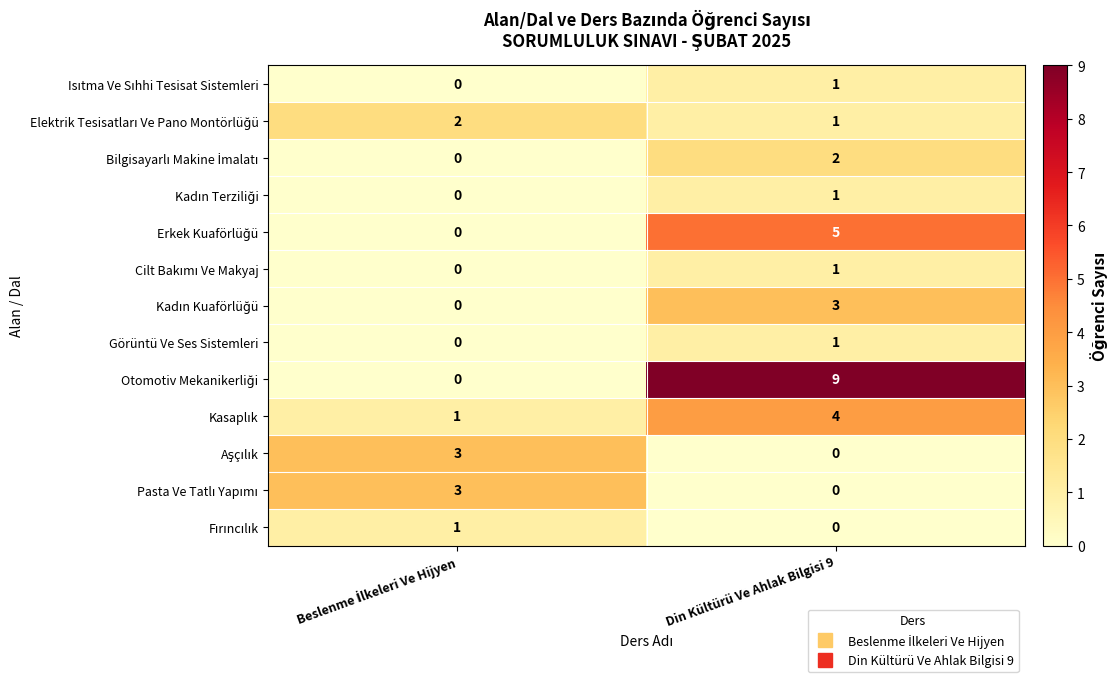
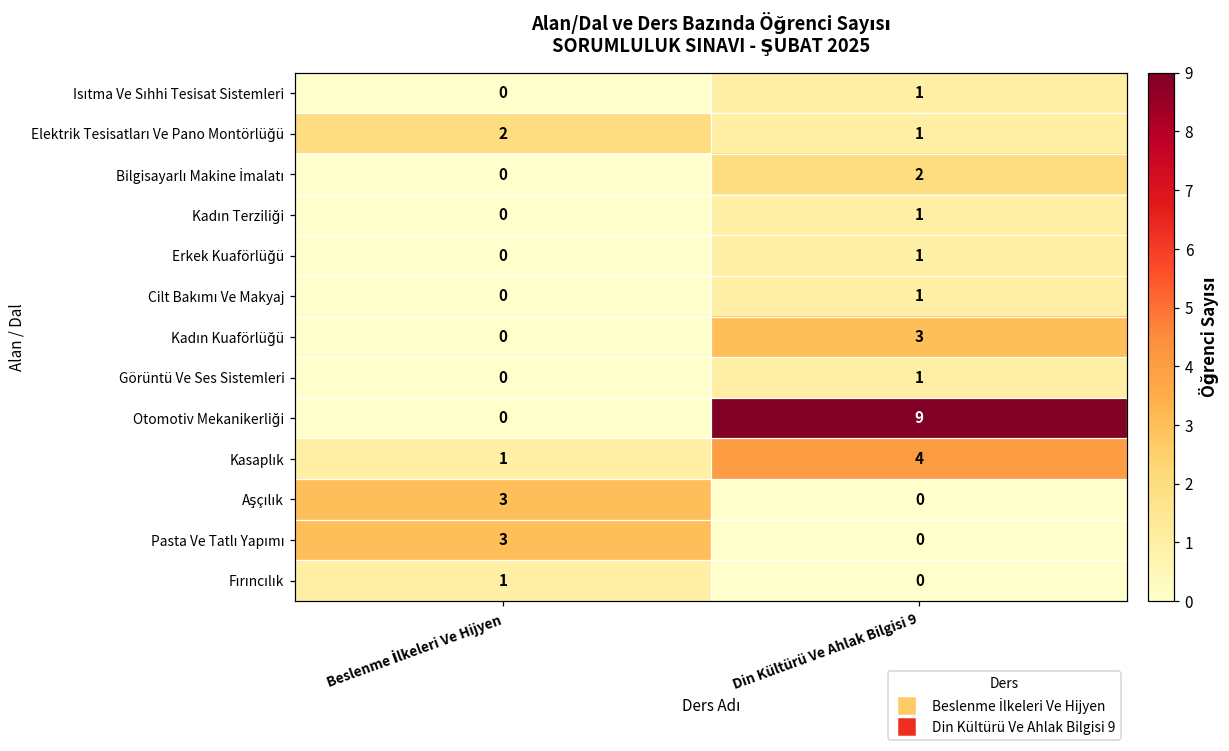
  {
    "Isıtma Ve Sıhhi Tesisat Sistemleri": {
      "Beslenme İlkeleri Ve Hijyen": 0,
      "Din Kültürü Ve Ahlak Bilgisi 9": 1
    },
    "Elektrik Tesisatları Ve Pano Montörlüğü": {
      "Beslenme İlkeleri Ve Hijyen": 2,
      "Din Kültürü Ve Ahlak Bilgisi 9": 1
    },
    "Bilgisayarlı Makine İmalatı": {
      "Beslenme İlkeleri Ve Hijyen": 0,
      "Din Kültürü Ve Ahlak Bilgisi 9": 2
    },
    "Kadın Terziliği": {
      "Beslenme İlkeleri Ve Hijyen": 0,
      "Din Kültürü Ve Ahlak Bilgisi 9": 1
    },
    "Erkek Kuaförlüğü": {
      "Beslenme İlkeleri Ve Hijyen": 0,
-     "Din Kültürü Ve Ahlak Bilgisi 9": 5
+     "Din Kültürü Ve Ahlak Bilgisi 9": 1
    },
    "Cilt Bakımı Ve Makyaj": {
      "Beslenme İlkeleri Ve Hijyen": 0,
      "Din Kültürü Ve Ahlak Bilgisi 9": 1
    },
    "Kadın Kuaförlüğü": {
      "Beslenme İlkeleri Ve Hijyen": 0,
      "Din Kültürü Ve Ahlak Bilgisi 9": 3
    },
    "Görüntü Ve Ses Sistemleri": {
      "Beslenme İlkeleri Ve Hijyen": 0,
      "Din Kültürü Ve Ahlak Bilgisi 9": 1
    },
    "Otomotiv Mekanikerliği": {
      "Beslenme İlkeleri Ve Hijyen": 0,
      "Din Kültürü Ve Ahlak Bilgisi 9": 9
    },
    "Kasaplık": {
      "Beslenme İlkeleri Ve Hijyen": 1,
      "Din Kültürü Ve Ahlak Bilgisi 9": 4
    },
    "Aşçılık": {
      "Beslenme İlkeleri Ve Hijyen": 3,
      "Din Kültürü Ve Ahlak Bilgisi 9": 0
    },
    "Pasta Ve Tatlı Yapımı": {
      "Beslenme İlkeleri Ve Hijyen": 3,
      "Din Kültürü Ve Ahlak Bilgisi 9": 0
    },
    "Fırıncılık": {
      "Beslenme İlkeleri Ve Hijyen": 1,
      "Din Kültürü Ve Ahlak Bilgisi 9": 0
    }
  }
